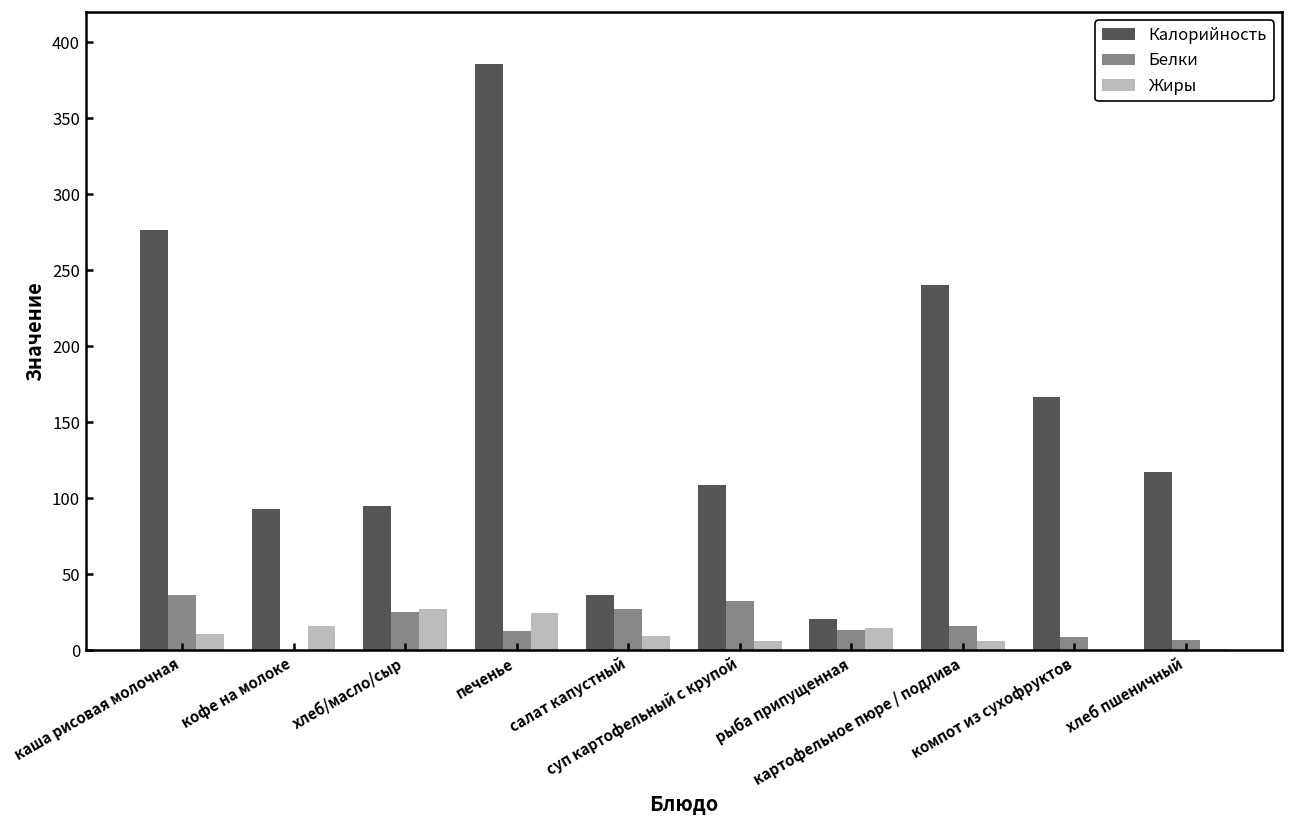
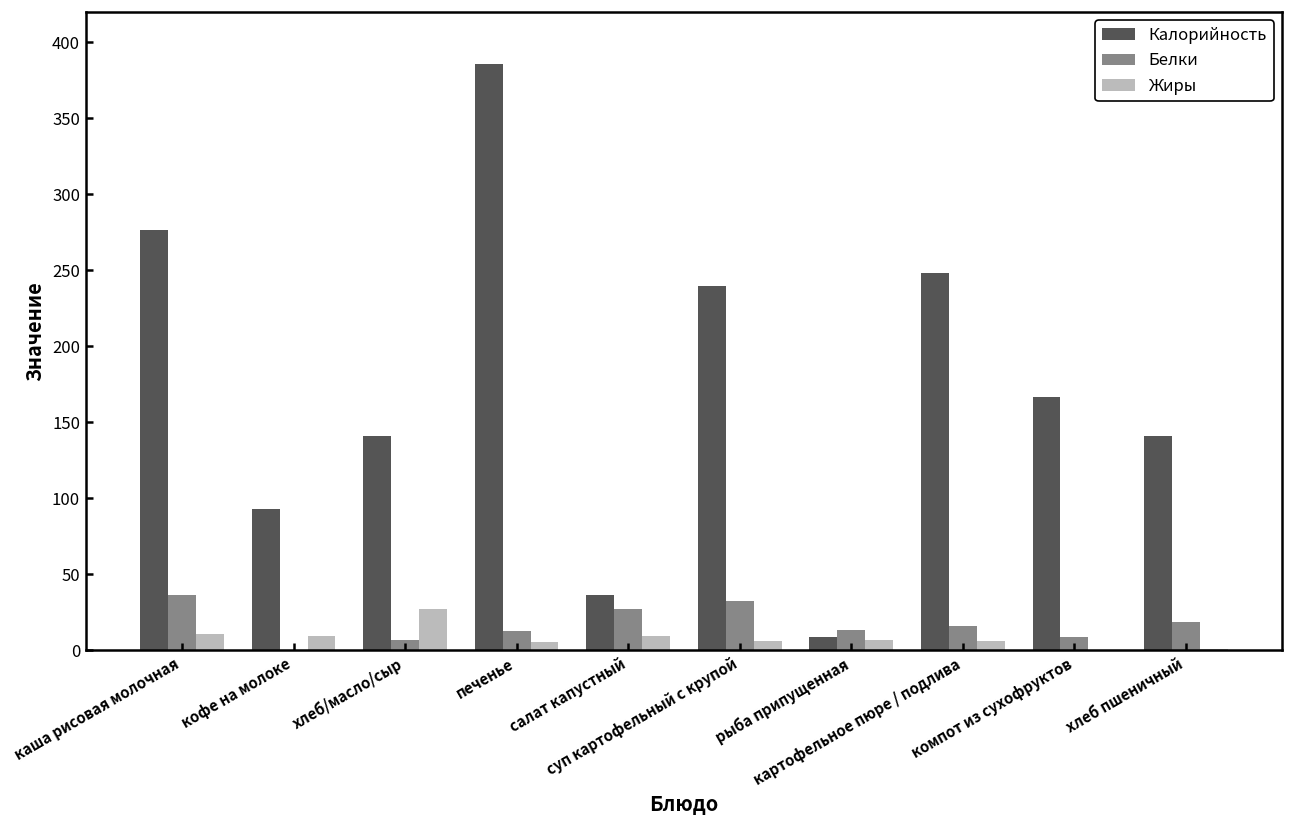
  {
    "Калорийность": {
      "каша рисовая молочная": 277,
      "кофе на молоке": 93,
-     "хлеб/масло/сыр": 95,
+     "хлеб/масло/сыр": 141,
      "печенье": 386,
      "салат капустный": 36,
-     "суп картофельный с крупой": 109,
-     "рыба припущенная": 21,
-     "картофельное пюре / подлива": 240,
+     "суп картофельный с крупой": 240,
+     "рыба припущенная": 9,
+     "картофельное пюре / подлива": 248,
      "компот из сухофруктов": 167,
-     "хлеб пшеничный": 117
+     "хлеб пшеничный": 141
    },
    "Белки": {
      "каша рисовая молочная": 36,
-     "хлеб/масло/сыр": 25,
+     "хлеб/масло/сыр": 6,
      "печенье": 13,
      "салат капустный": 27,
      "суп картофельный с крупой": 32,
      "рыба припущенная": 14,
      "картофельное пюре / подлива": 16,
      "компот из сухофруктов": 9,
-     "хлеб пшеничный": 6
+     "хлеб пшеничный": 19
    },
    "Жиры": {
      "каша рисовая молочная": 10,
-     "кофе на молоке": 16,
+     "кофе на молоке": 9,
      "хлеб/масло/сыр": 27,
-     "печенье": 24,
+     "печенье": 5,
      "салат капустный": 9,
      "суп картофельный с крупой": 6,
-     "рыба припущенная": 15,
+     "рыба припущенная": 7,
      "картофельное пюре / подлива": 6
    }
  }
